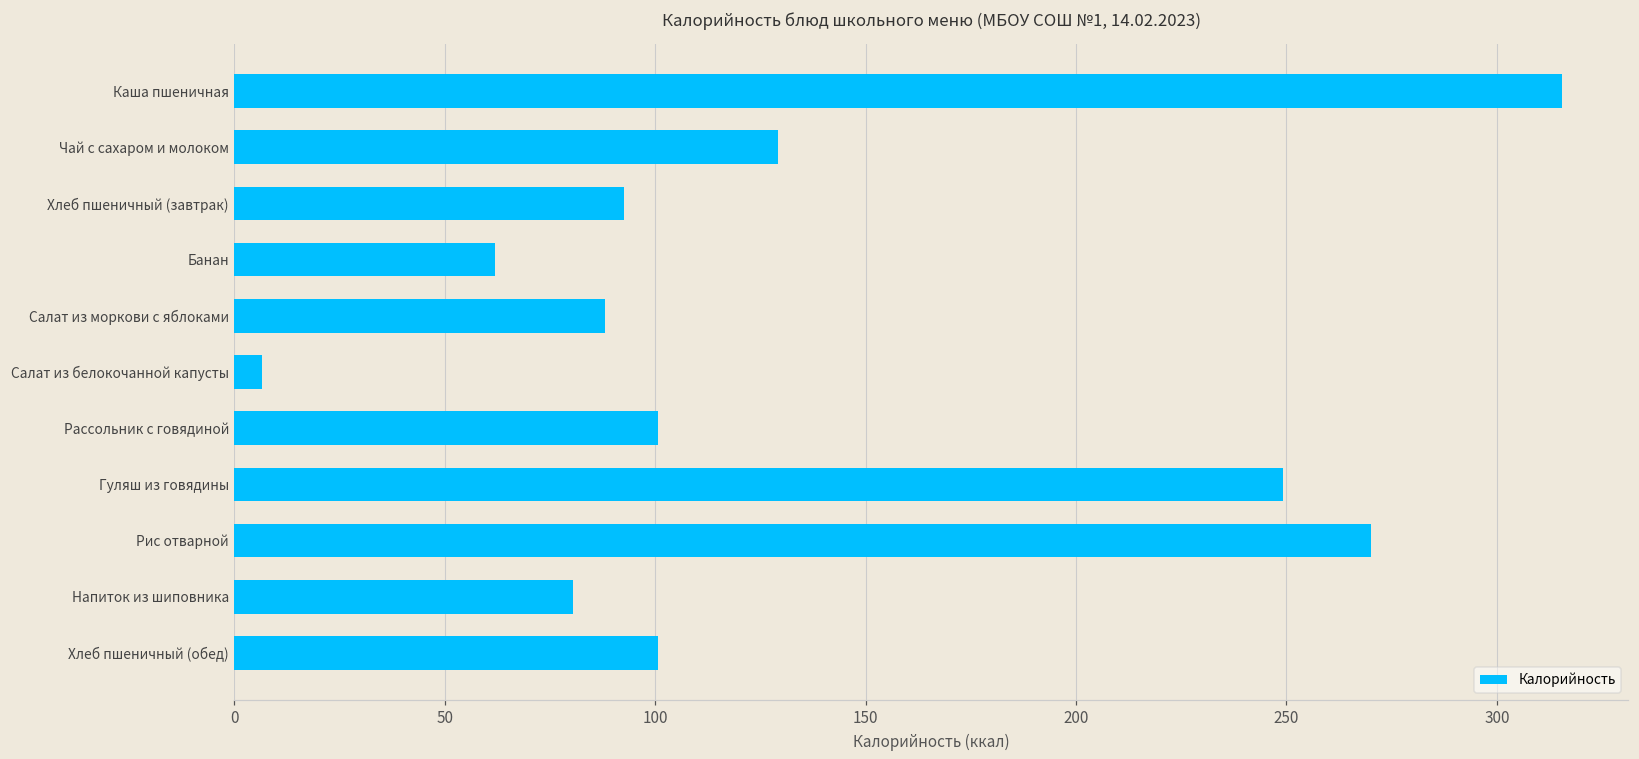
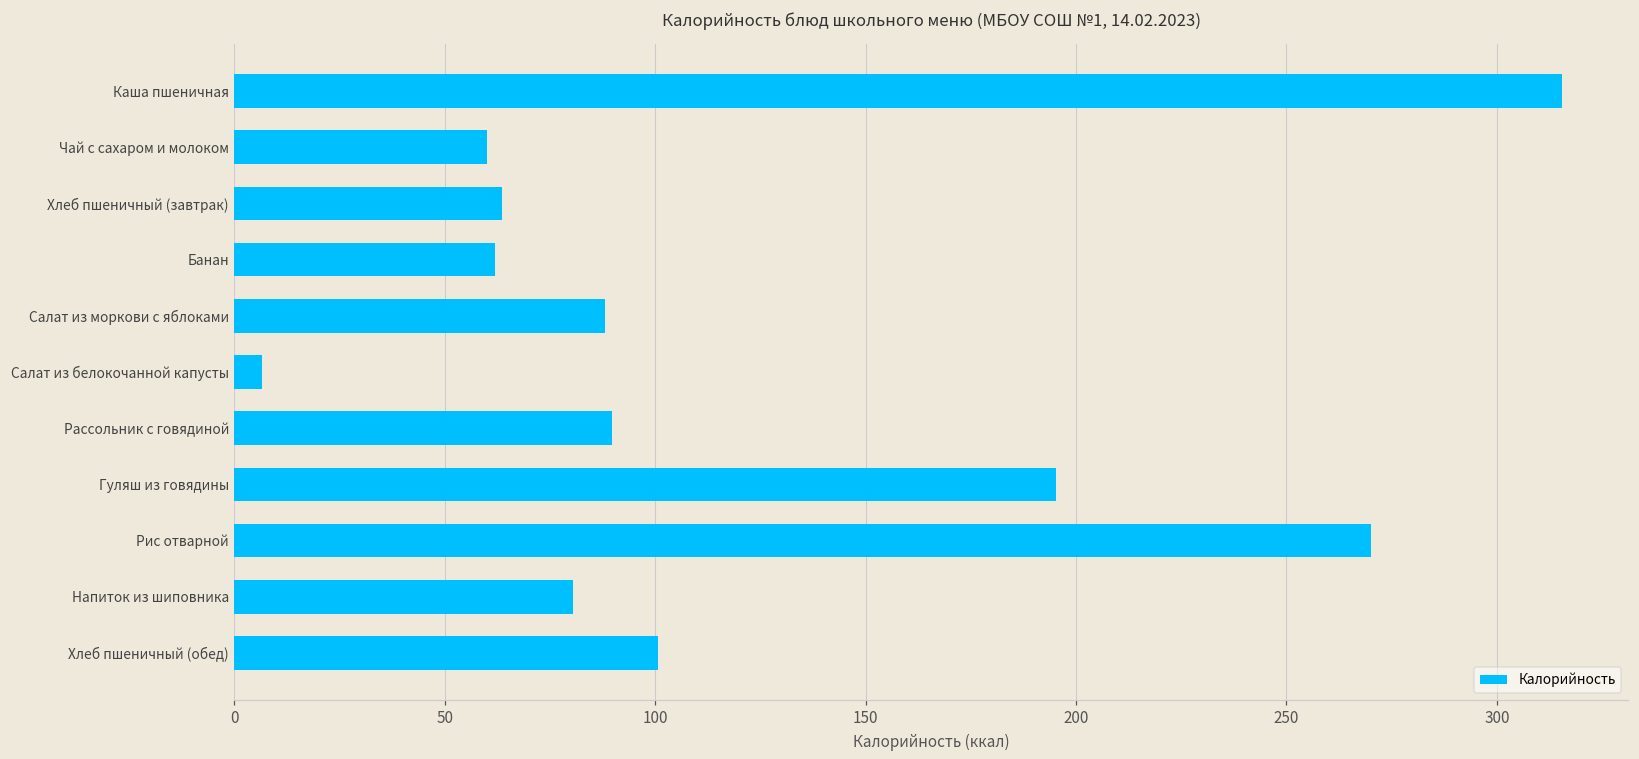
  {
    "Каша пшеничная": 315,
-   "Чай с сахаром и молоком": 129,
-   "Хлеб пшеничный (завтрак)": 93,
+   "Чай с сахаром и молоком": 60,
+   "Хлеб пшеничный (завтрак)": 64,
    "Банан": 62,
    "Салат из моркови с яблоками": 88,
    "Салат из белокочанной капусты": 7,
-   "Рассольник с говядиной": 101,
-   "Гуляш из говядины": 249,
+   "Рассольник с говядиной": 90,
+   "Гуляш из говядины": 195,
    "Рис отварной": 270,
    "Напиток из шиповника": 80,
    "Хлеб пшеничный (обед)": 101
  }
